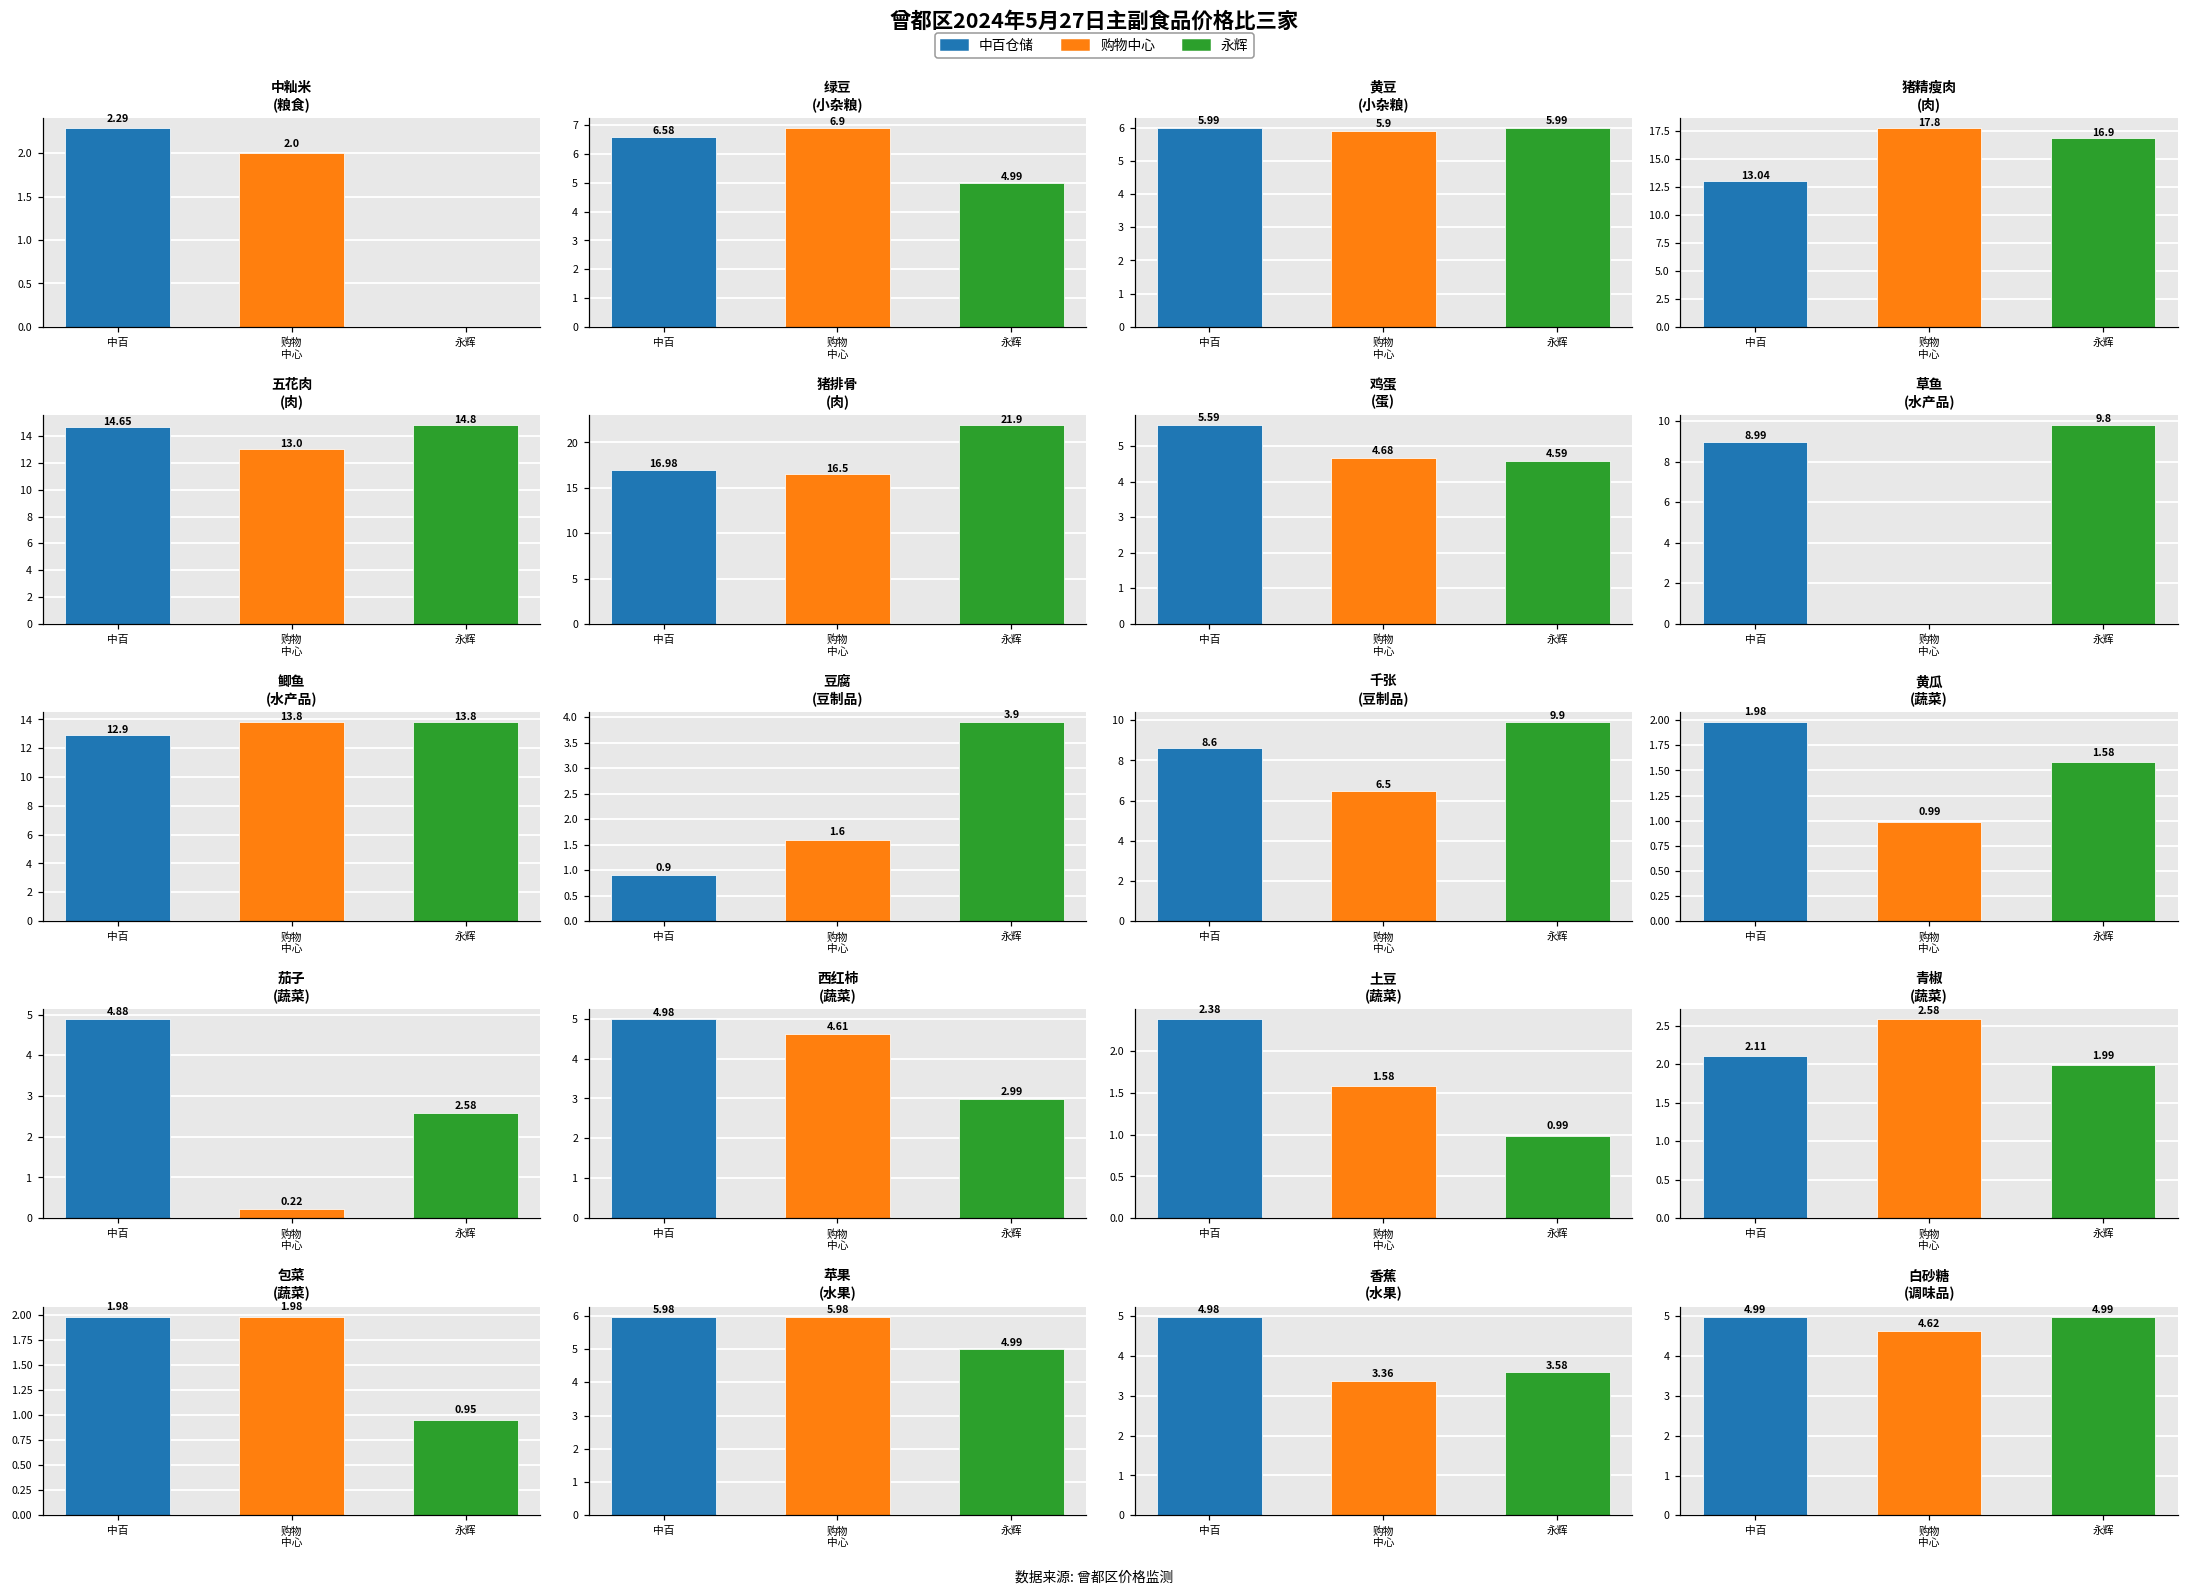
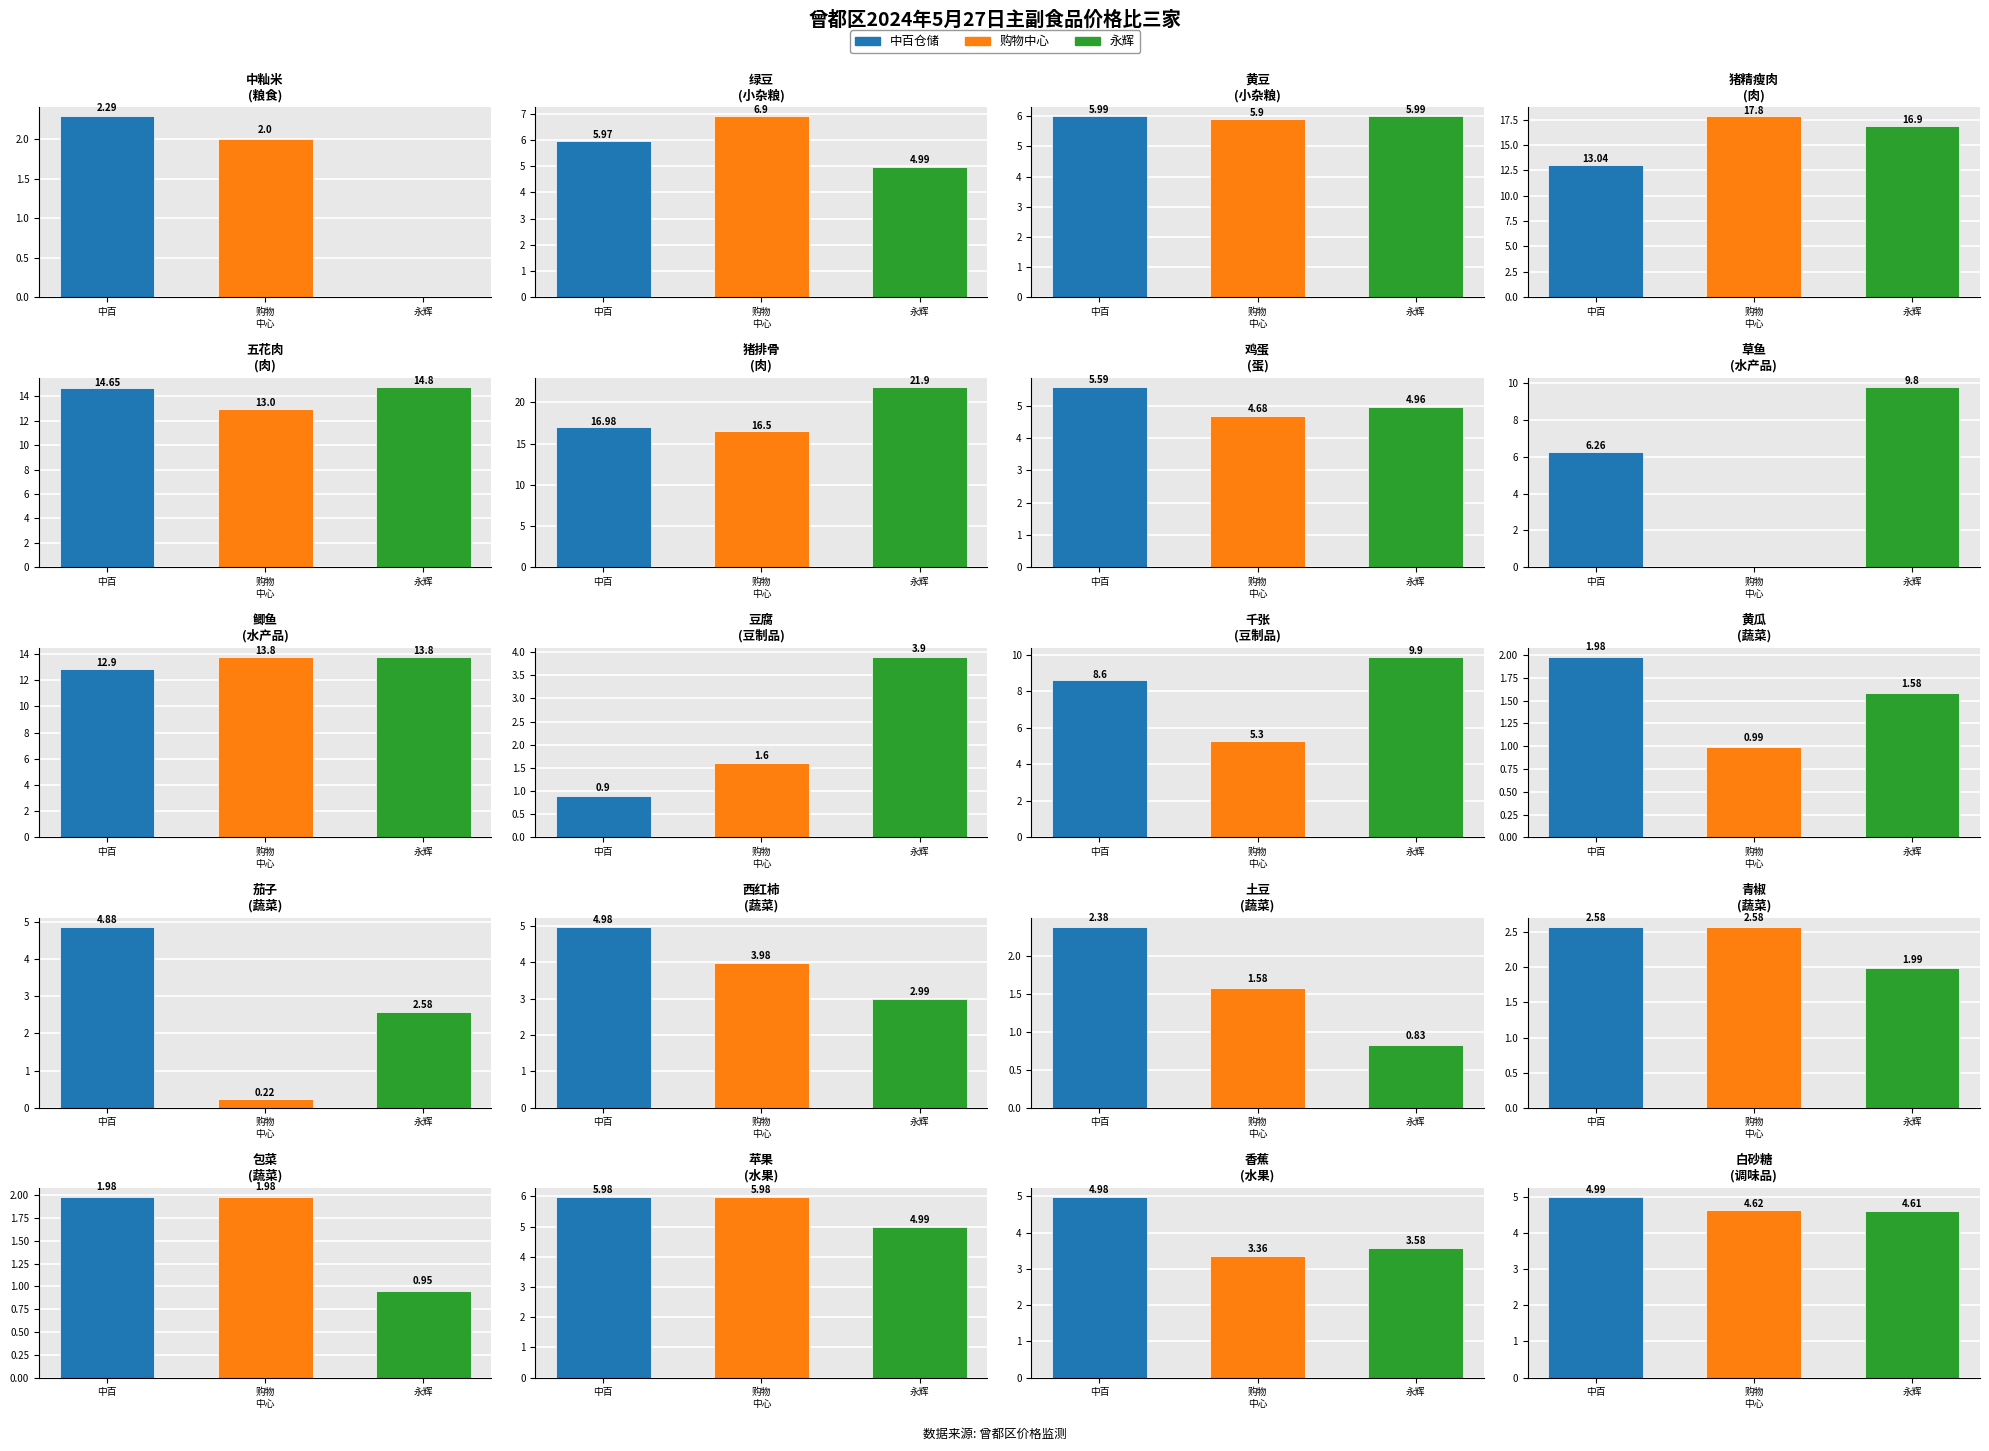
  {
    "中籼米 (粮食)": {
      "中百": 2.29,
      "购物 中心": 2.0
    },
    "绿豆 (小杂粮)": {
-     "中百": 6.58,
+     "中百": 5.97,
      "购物 中心": 6.9,
      "永辉": 4.99
    },
    "黄豆 (小杂粮)": {
      "中百": 5.99,
      "购物 中心": 5.9,
      "永辉": 5.99
    },
    "猪精瘦肉 (肉)": {
      "中百": 13.04,
      "购物 中心": 17.8,
      "永辉": 16.9
    },
    "五花肉 (肉)": {
      "中百": 14.65,
      "购物 中心": 13.0,
      "永辉": 14.8
    },
    "猪排骨 (肉)": {
      "中百": 16.98,
      "购物 中心": 16.5,
      "永辉": 21.9
    },
    "鸡蛋 (蛋)": {
      "中百": 5.59,
      "购物 中心": 4.68,
-     "永辉": 4.59
+     "永辉": 4.96
    },
    "草鱼 (水产品)": {
-     "中百": 8.99,
+     "中百": 6.26,
      "永辉": 9.8
    },
    "鲫鱼 (水产品)": {
      "中百": 12.9,
      "购物 中心": 13.8,
      "永辉": 13.8
    },
    "豆腐 (豆制品)": {
      "中百": 0.9,
      "购物 中心": 1.6,
      "永辉": 3.9
    },
    "千张 (豆制品)": {
      "中百": 8.6,
-     "购物 中心": 6.5,
+     "购物 中心": 5.3,
      "永辉": 9.9
    },
    "黄瓜 (蔬菜)": {
      "中百": 1.98,
      "购物 中心": 0.99,
      "永辉": 1.58
    },
    "茄子 (蔬菜)": {
      "中百": 4.88,
      "购物 中心": 0.22,
      "永辉": 2.58
    },
    "西红柿 (蔬菜)": {
      "中百": 4.98,
-     "购物 中心": 4.61,
+     "购物 中心": 3.98,
      "永辉": 2.99
    },
    "土豆 (蔬菜)": {
      "中百": 2.38,
      "购物 中心": 1.58,
-     "永辉": 0.99
+     "永辉": 0.83
    },
    "青椒 (蔬菜)": {
-     "中百": 2.11,
+     "中百": 2.58,
      "购物 中心": 2.58,
      "永辉": 1.99
    },
    "包菜 (蔬菜)": {
      "中百": 1.98,
      "购物 中心": 1.98,
      "永辉": 0.95
    },
    "苹果 (水果)": {
      "中百": 5.98,
      "购物 中心": 5.98,
      "永辉": 4.99
    },
    "香蕉 (水果)": {
      "中百": 4.98,
      "购物 中心": 3.36,
      "永辉": 3.58
    },
    "白砂糖 (调味品)": {
      "中百": 4.99,
      "购物 中心": 4.62,
-     "永辉": 4.99
+     "永辉": 4.61
    }
  }
